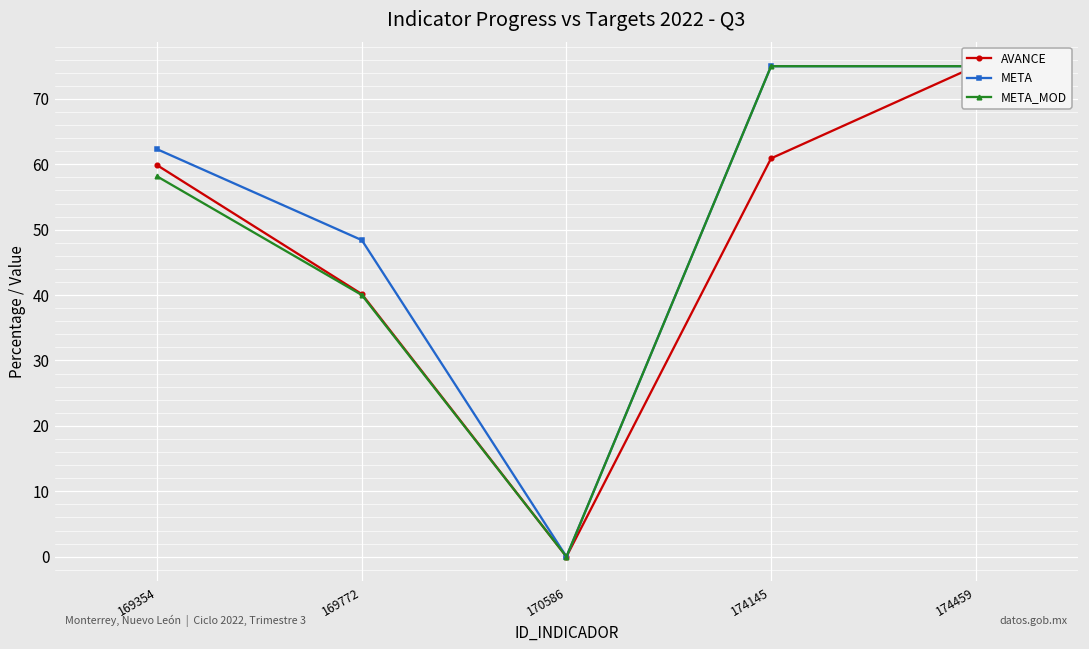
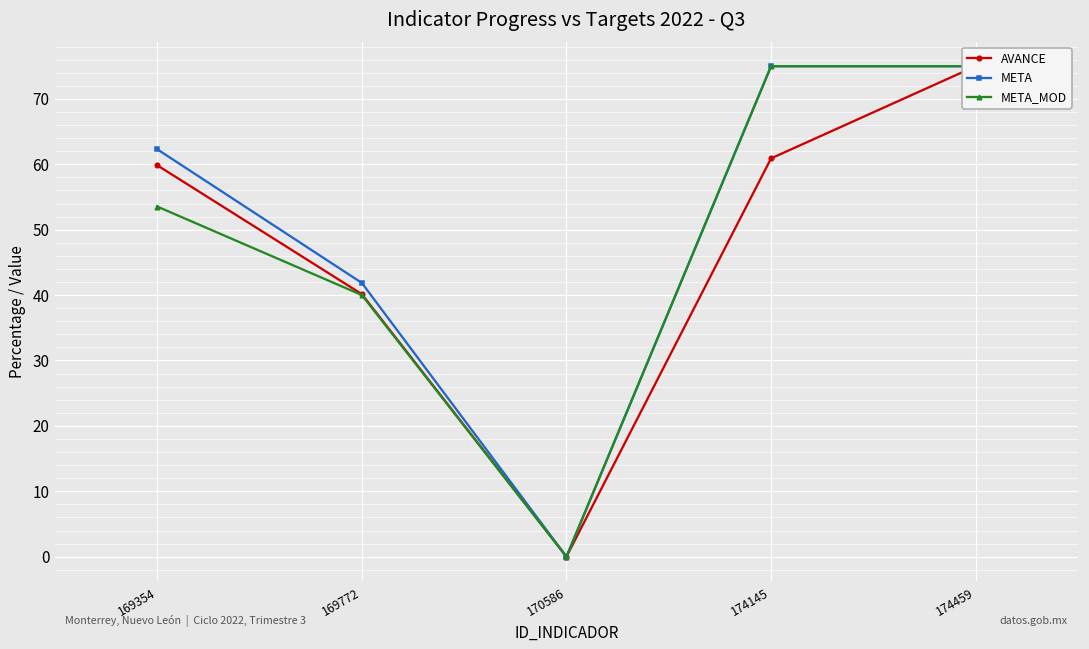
  {
    "AVANCE": {
      "169354": 60,
      "174145": 61
    },
    "META": {
      "169354": 62,
-     "169772": 48
+     "169772": 42
    },
    "META_MOD": {
-     "169354": 58
+     "169354": 54
    }
  }
